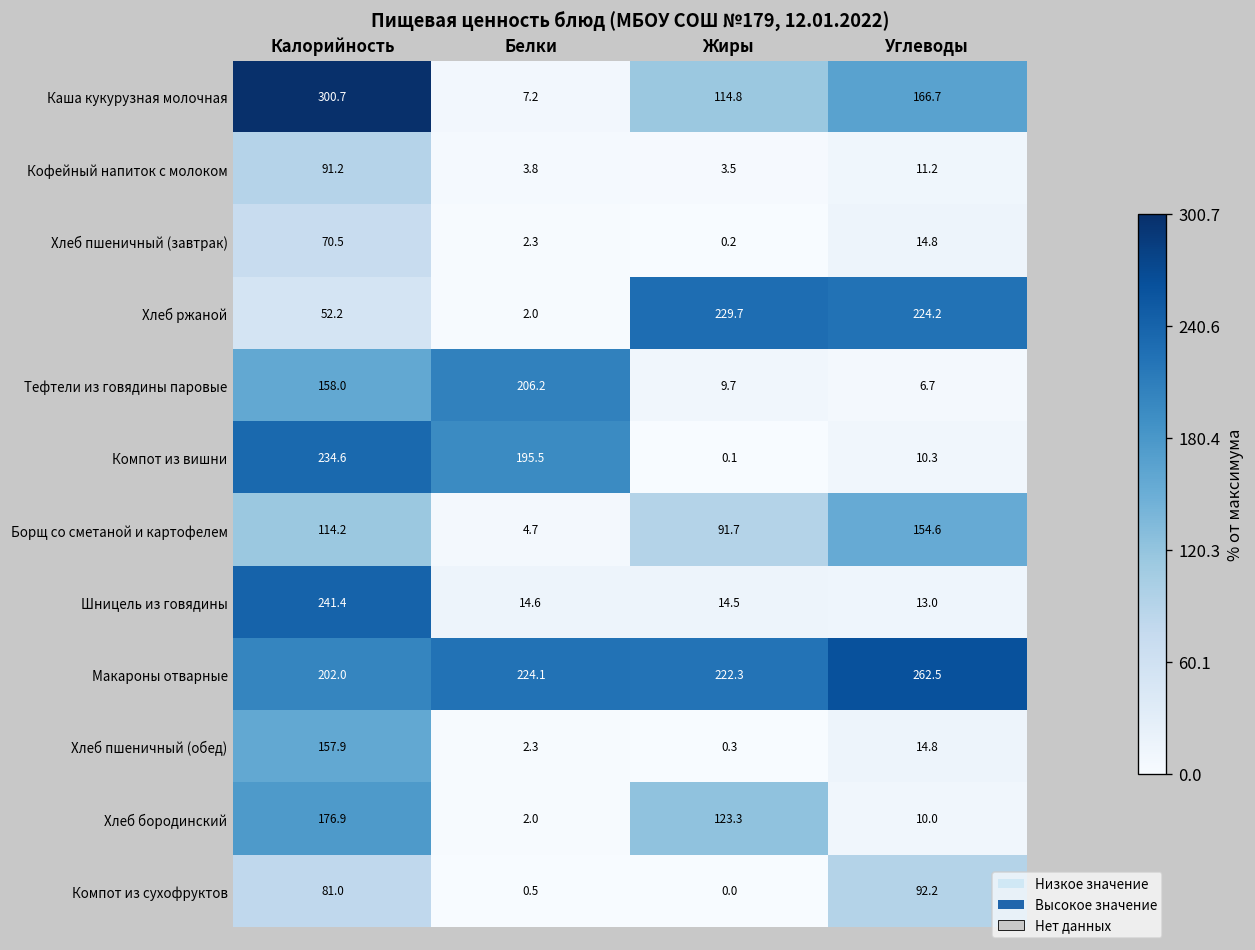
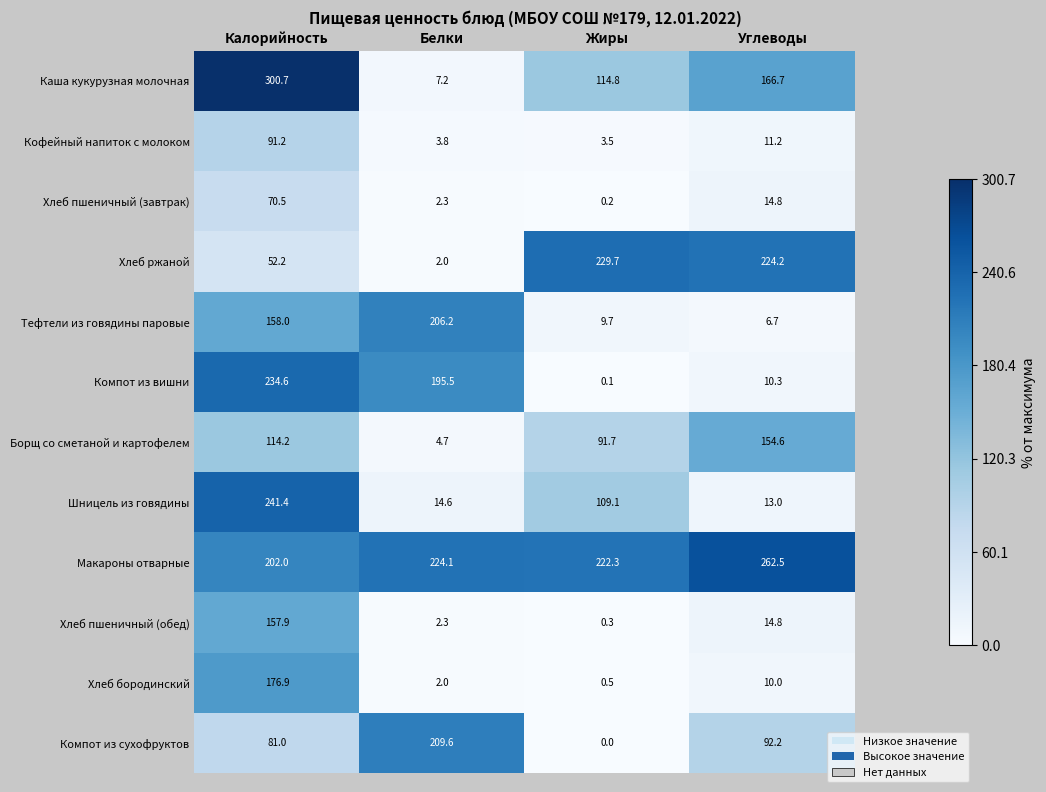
  {
    "Каша кукурузная молочная": {
      "Калорийность": 300.7,
      "Белки": 7.2,
      "Жиры": 114.8,
      "Углеводы": 166.7
    },
    "Кофейный напиток с молоком": {
      "Калорийность": 91.2,
      "Белки": 3.8,
      "Жиры": 3.5,
      "Углеводы": 11.2
    },
    "Хлеб пшеничный (завтрак)": {
      "Калорийность": 70.5,
      "Белки": 2.3,
      "Жиры": 0.2,
      "Углеводы": 14.8
    },
    "Хлеб ржаной": {
      "Калорийность": 52.2,
      "Белки": 2.0,
      "Жиры": 229.7,
      "Углеводы": 224.2
    },
    "Тефтели из говядины паровые": {
      "Калорийность": 158.0,
      "Белки": 206.2,
      "Жиры": 9.7,
      "Углеводы": 6.7
    },
    "Компот из вишни": {
      "Калорийность": 234.6,
      "Белки": 195.5,
      "Жиры": 0.1,
      "Углеводы": 10.3
    },
    "Борщ со сметаной и картофелем": {
      "Калорийность": 114.2,
      "Белки": 4.7,
      "Жиры": 91.7,
      "Углеводы": 154.6
    },
    "Шницель из говядины": {
      "Калорийность": 241.4,
      "Белки": 14.6,
-     "Жиры": 14.5,
+     "Жиры": 109.1,
      "Углеводы": 13.0
    },
    "Макароны отварные": {
      "Калорийность": 202.0,
      "Белки": 224.1,
      "Жиры": 222.3,
      "Углеводы": 262.5
    },
    "Хлеб пшеничный (обед)": {
      "Калорийность": 157.9,
      "Белки": 2.3,
      "Жиры": 0.3,
      "Углеводы": 14.8
    },
    "Хлеб бородинский": {
      "Калорийность": 176.9,
      "Белки": 2.0,
-     "Жиры": 123.3,
+     "Жиры": 0.5,
      "Углеводы": 10.0
    },
    "Компот из сухофруктов": {
      "Калорийность": 81.0,
-     "Белки": 0.5,
+     "Белки": 209.6,
      "Жиры": 0.0,
      "Углеводы": 92.2
    }
  }
